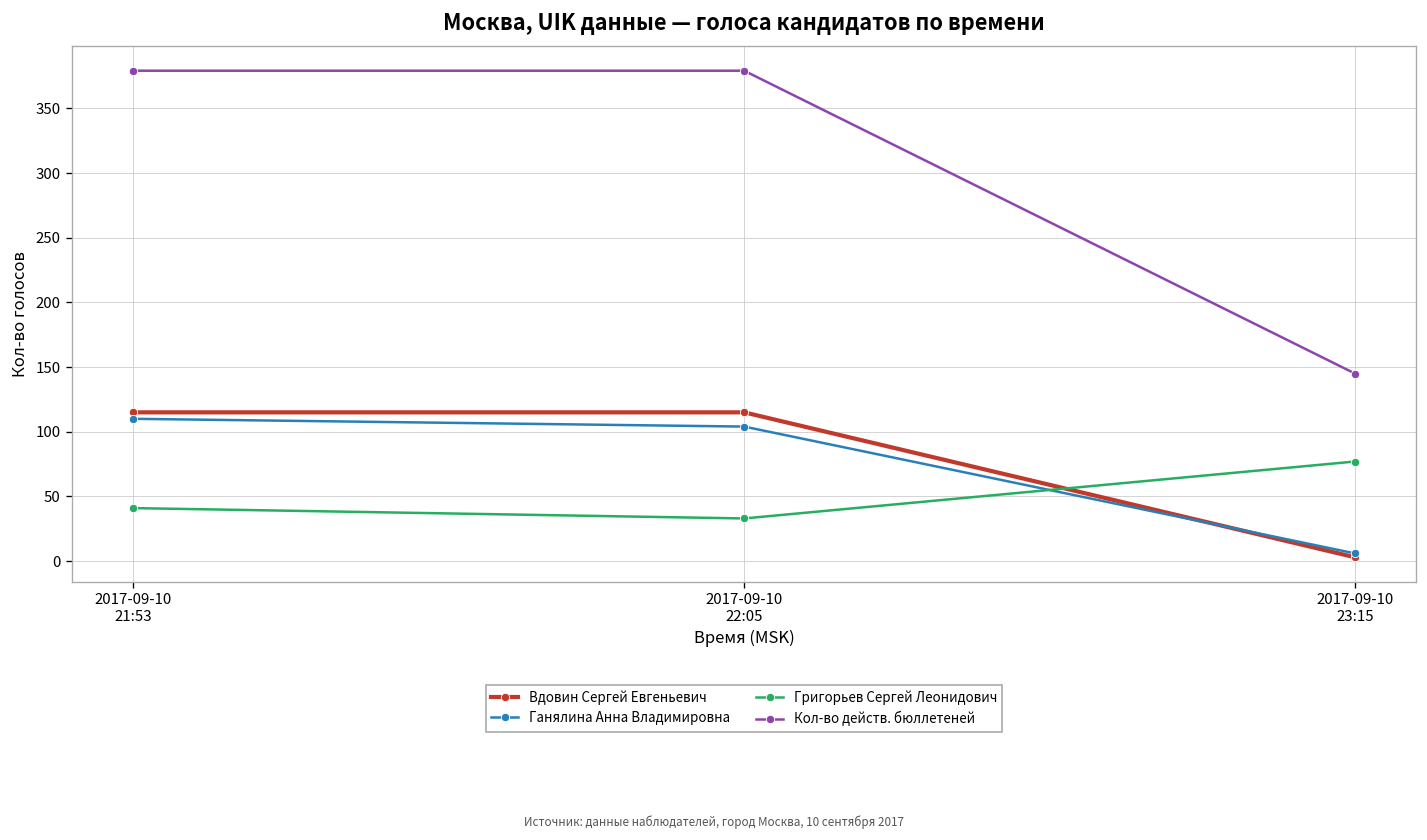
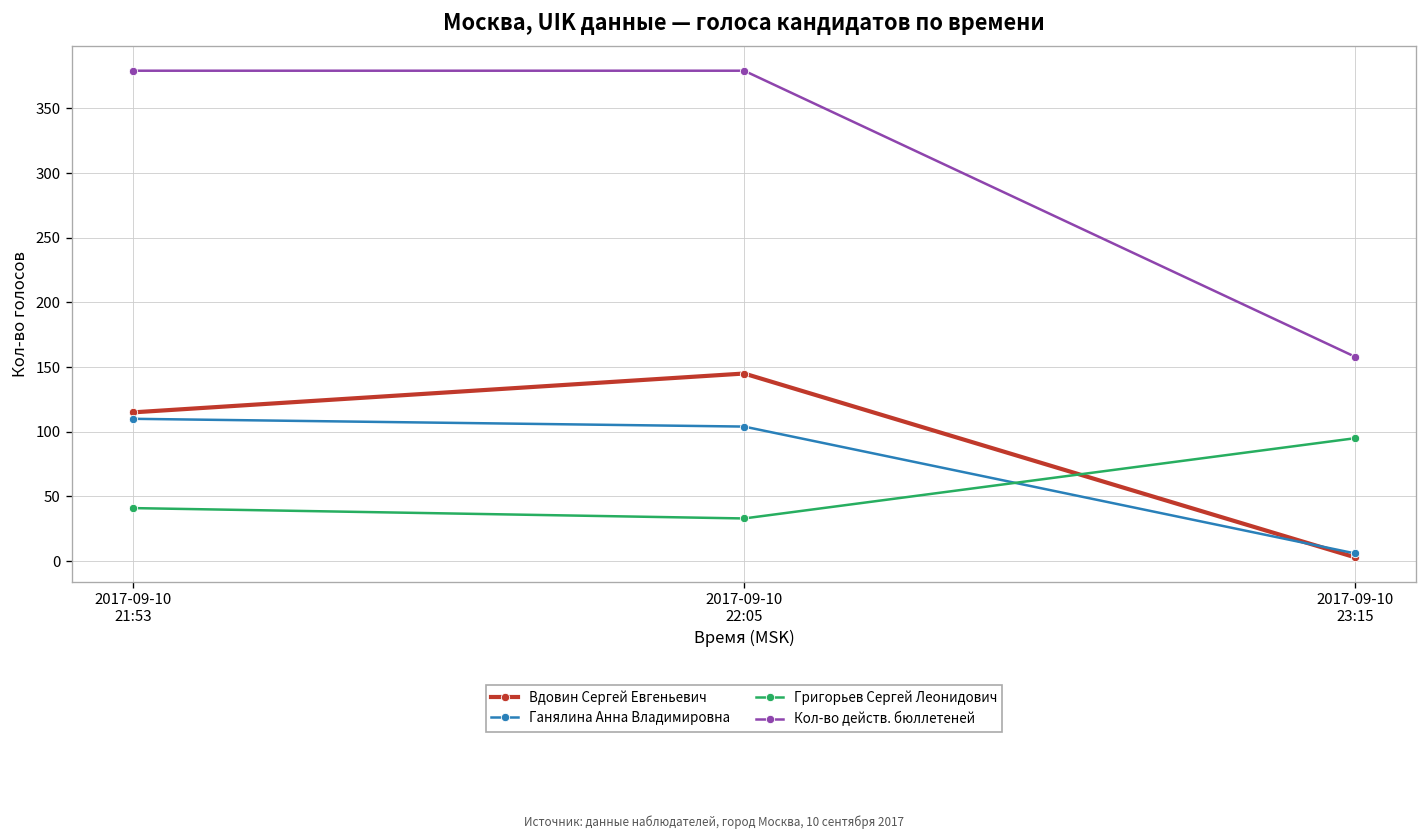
  {
    "Вдовин Сергей Евгеньевич": {
      "2017-09-10 21:53": 115,
-     "2017-09-10 22:05": 115,
+     "2017-09-10 22:05": 145,
      "2017-09-10 23:15": 3
    },
    "Ганялина Анна Владимировна": {
      "2017-09-10 21:53": 110,
      "2017-09-10 22:05": 104,
      "2017-09-10 23:15": 6
    },
    "Григорьев Сергей Леонидович": {
      "2017-09-10 21:53": 41,
      "2017-09-10 22:05": 33,
-     "2017-09-10 23:15": 77
+     "2017-09-10 23:15": 95
    },
    "Кол-во действ. бюллетеней": {
      "2017-09-10 21:53": 379,
      "2017-09-10 22:05": 379,
-     "2017-09-10 23:15": 145
+     "2017-09-10 23:15": 158
    }
  }
